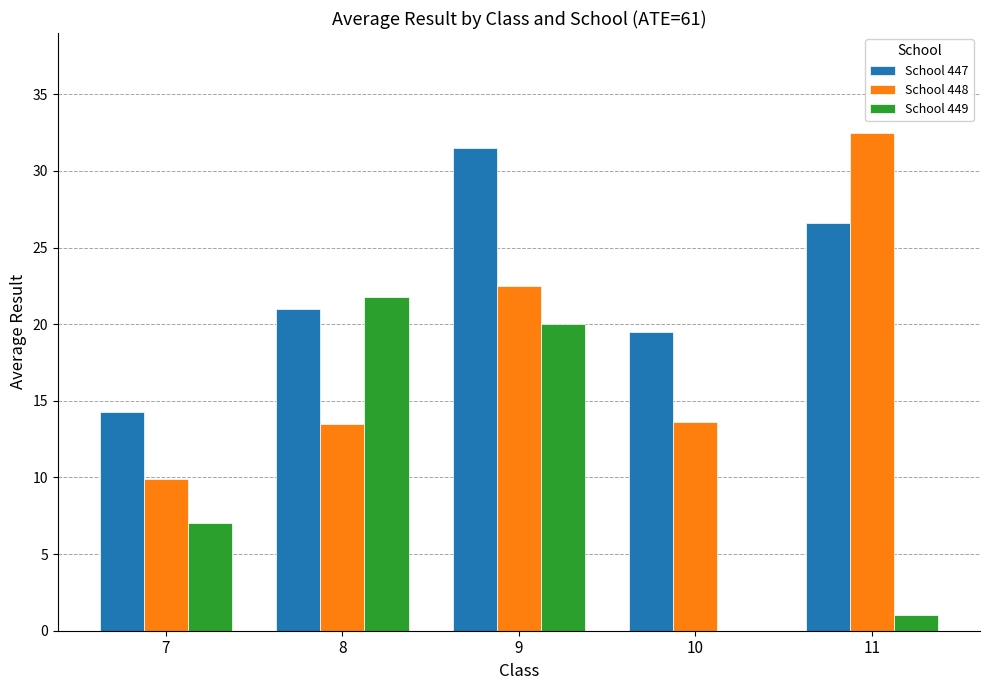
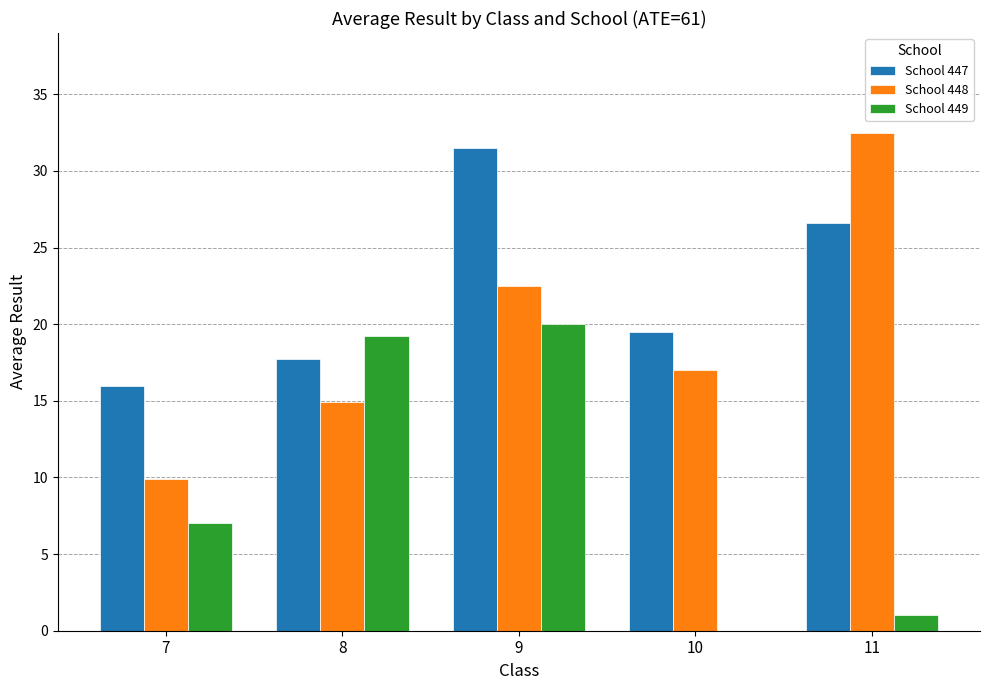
  {
    "School 447": {
-     "7": 14.3,
-     "8": 21.0,
+     "7": 16.0,
+     "8": 17.7,
      "9": 31.5,
      "10": 19.5,
      "11": 26.6
    },
    "School 448": {
      "7": 9.9,
-     "8": 13.5,
+     "8": 14.9,
      "9": 22.5,
-     "10": 13.6,
+     "10": 17.0,
      "11": 32.5
    },
    "School 449": {
      "7": 7.0,
-     "8": 21.8,
+     "8": 19.2,
      "9": 20.0,
      "10": 0.0,
      "11": 1.0
    }
  }
